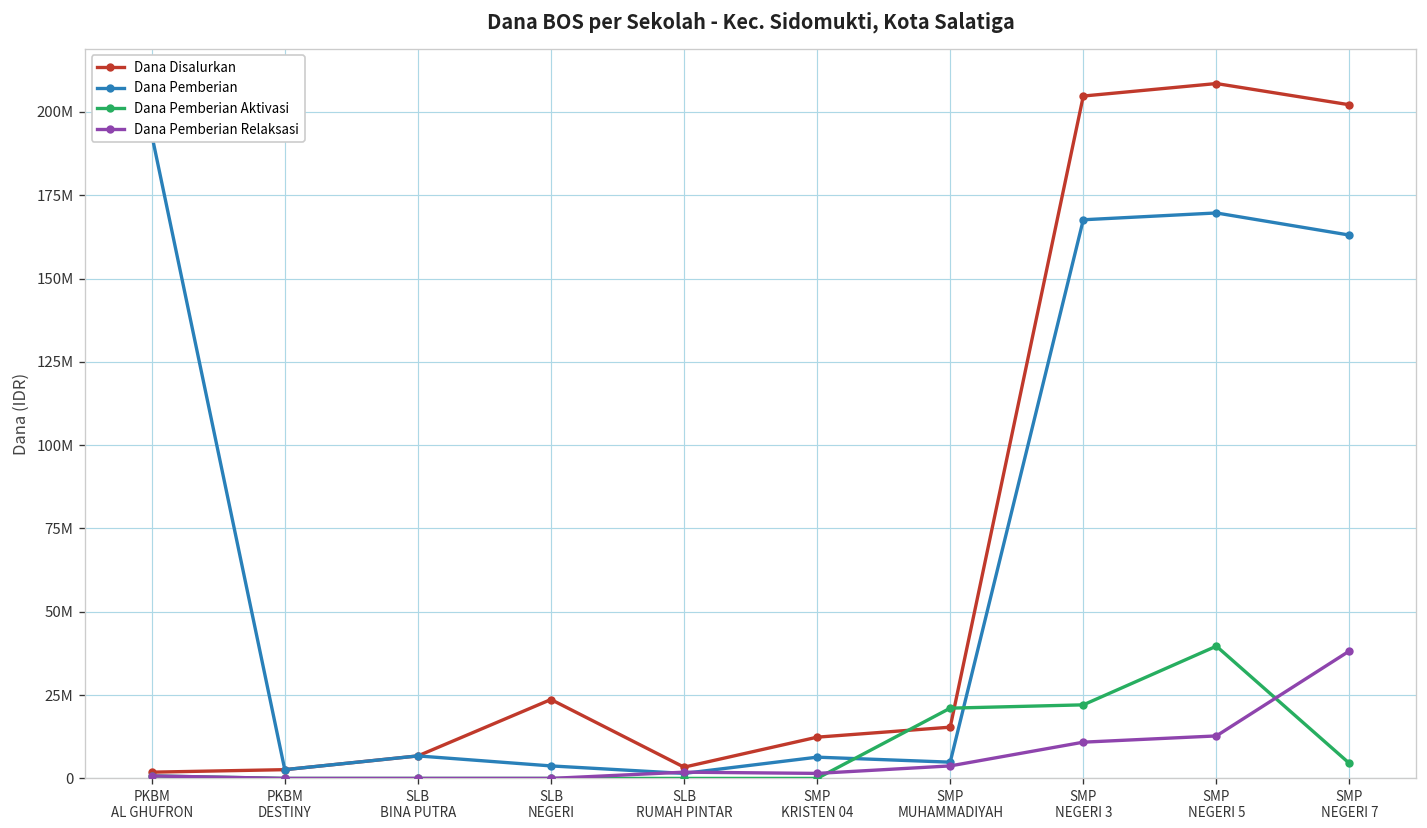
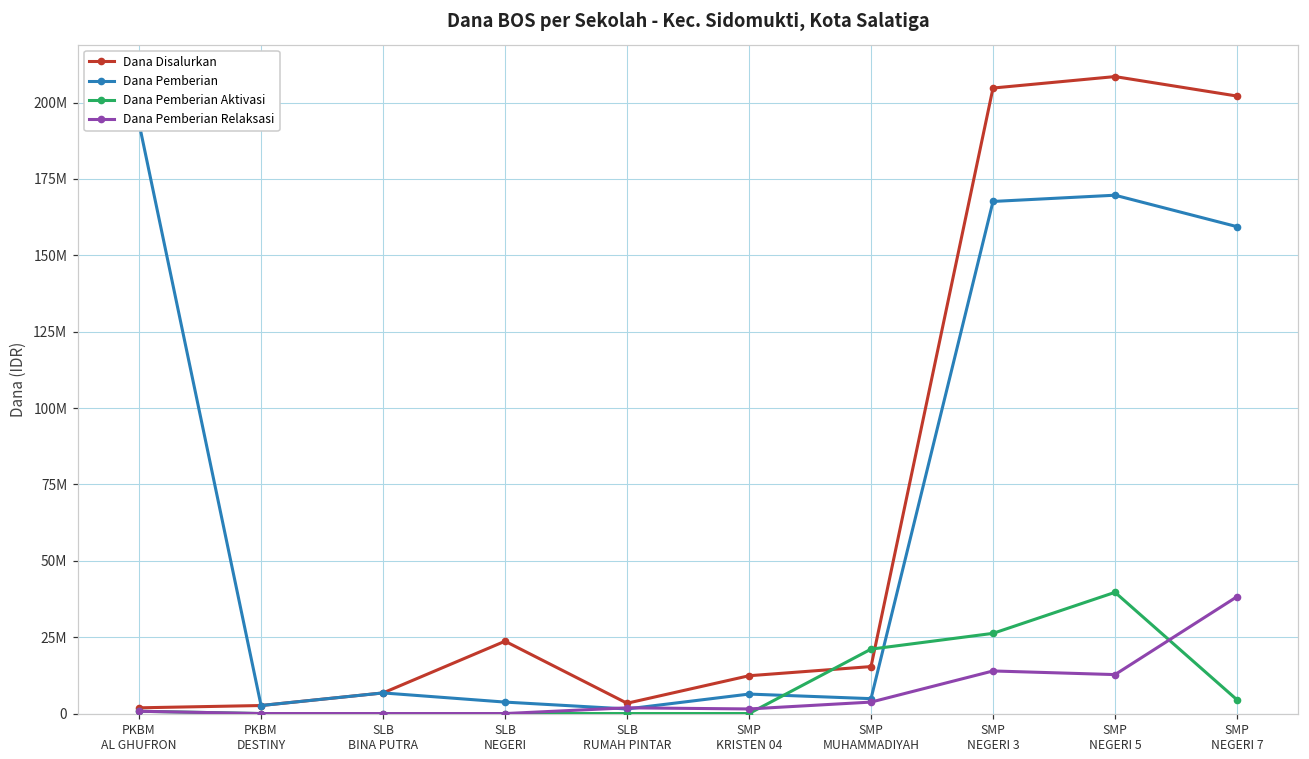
  {
    "Dana Disalurkan": {
      "PKBM AL GHUFRON": 2000000,
      "SLB NEGERI": 24000000,
      "SLB RUMAH PINTAR": 3000000,
      "SMP KRISTEN 04": 12000000,
      "SMP MUHAMMADIYAH": 15000000,
      "SMP NEGERI 3": 205000000,
      "SMP NEGERI 5": 209000000,
      "SMP NEGERI 7": 202000000
    },
    "Dana Pemberian": {
      "PKBM AL GHUFRON": 193000000,
      "SLB NEGERI": 4000000,
      "SMP KRISTEN 04": 6000000,
      "SMP MUHAMMADIYAH": 5000000,
      "SMP NEGERI 3": 168000000,
      "SMP NEGERI 5": 170000000,
-     "SMP NEGERI 7": 163000000
+     "SMP NEGERI 7": 159000000
    },
    "Dana Pemberian Aktivasi": {
      "SLB RUMAH PINTAR": 0,
      "SMP KRISTEN 04": 0,
      "SMP MUHAMMADIYAH": 21000000,
-     "SMP NEGERI 3": 22000000,
+     "SMP NEGERI 3": 26000000,
      "SMP NEGERI 5": 40000000,
      "SMP NEGERI 7": 5000000
    },
    "Dana Pemberian Relaksasi": {
      "SMP KRISTEN 04": 2000000,
      "SMP MUHAMMADIYAH": 4000000,
-     "SMP NEGERI 3": 11000000,
+     "SMP NEGERI 3": 14000000,
      "SMP NEGERI 5": 13000000,
      "SMP NEGERI 7": 38000000
    }
  }
